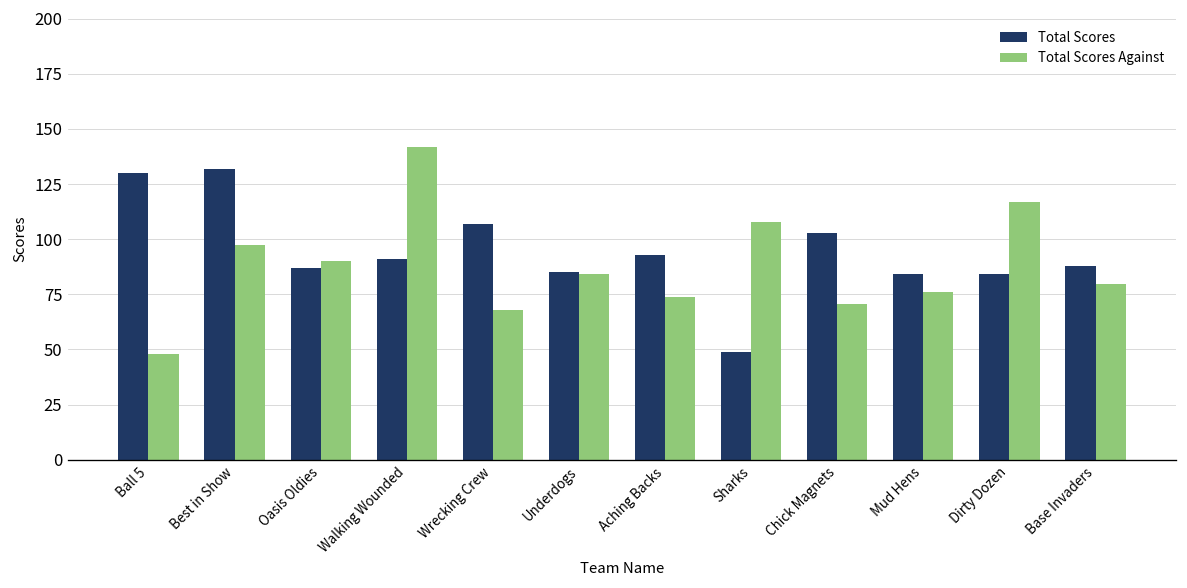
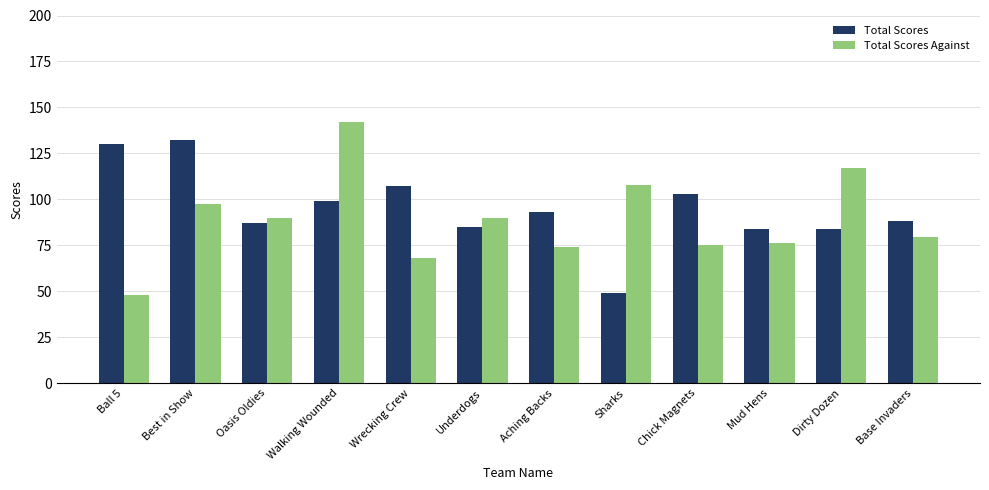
  {
    "Total Scores": {
      "Ball 5": 130,
      "Best in Show": 132,
      "Oasis Oldies": 87,
-     "Walking Wounded": 91,
+     "Walking Wounded": 99,
      "Wrecking Crew": 107,
      "Underdogs": 85,
      "Aching Backs": 93,
      "Sharks": 49,
      "Chick Magnets": 103,
      "Mud Hens": 84,
      "Dirty Dozen": 84,
      "Base Invaders": 88
    },
    "Total Scores Against": {
      "Ball 5": 48,
      "Best in Show": 97,
      "Oasis Oldies": 90,
      "Walking Wounded": 142,
      "Wrecking Crew": 68,
-     "Underdogs": 84,
+     "Underdogs": 90,
      "Aching Backs": 74,
      "Sharks": 108,
-     "Chick Magnets": 71,
+     "Chick Magnets": 75,
      "Mud Hens": 76,
      "Dirty Dozen": 117,
      "Base Invaders": 80
    }
  }
